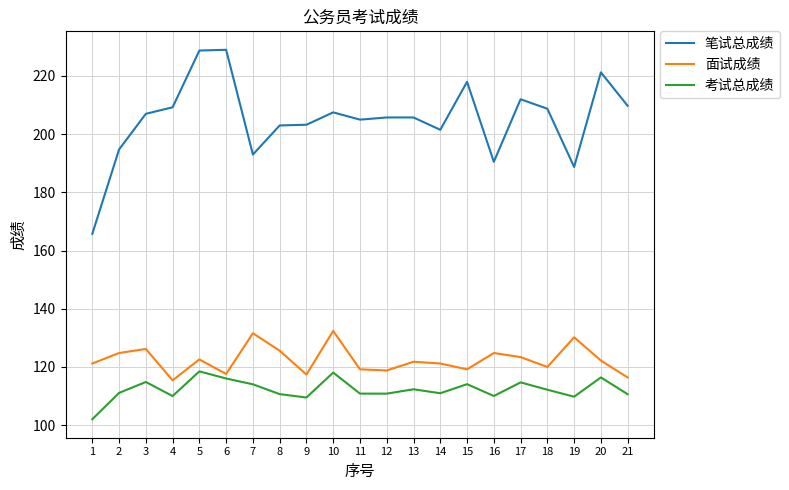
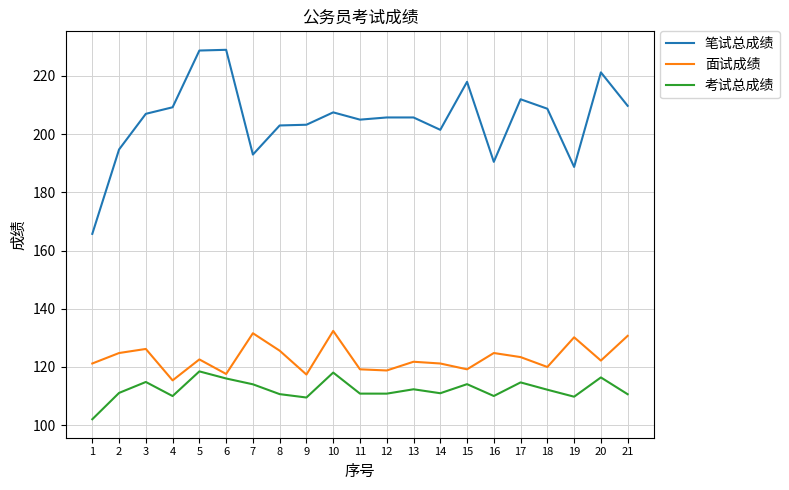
  {
    "笔试总成绩": {
      "1": 166,
      "2": 195,
      "3": 207,
      "4": 209,
      "5": 229,
      "6": 229,
      "7": 193,
      "8": 203,
      "9": 203,
      "10": 208,
      "11": 205,
      "12": 206,
      "13": 206,
      "14": 202,
      "15": 218,
      "16": 191,
      "17": 212,
      "18": 209,
      "19": 189,
      "20": 221,
      "21": 210
    },
    "面试成绩": {
      "1": 121,
      "2": 125,
      "3": 126,
      "4": 115,
      "5": 123,
      "6": 118,
      "7": 132,
      "8": 126,
      "9": 117,
      "10": 132,
      "11": 119,
      "12": 119,
      "13": 122,
      "14": 121,
      "15": 119,
      "16": 125,
      "17": 123,
      "18": 120,
      "19": 130,
      "20": 122,
-     "21": 116
+     "21": 131
    },
    "考试总成绩": {
      "1": 102,
      "2": 111,
      "3": 115,
      "4": 110,
      "5": 118,
      "6": 116,
      "7": 114,
      "8": 111,
      "9": 110,
      "10": 118,
      "11": 111,
      "12": 111,
      "13": 112,
      "14": 111,
      "15": 114,
      "16": 110,
      "17": 115,
      "18": 112,
      "19": 110,
      "20": 116,
      "21": 111
    }
  }
